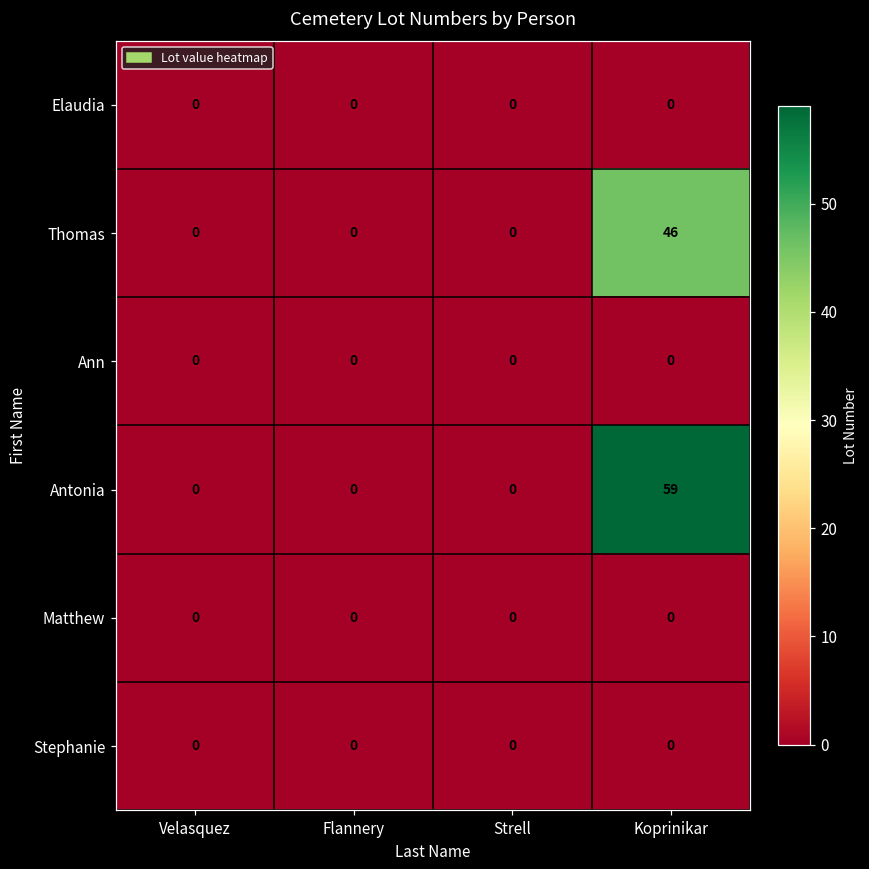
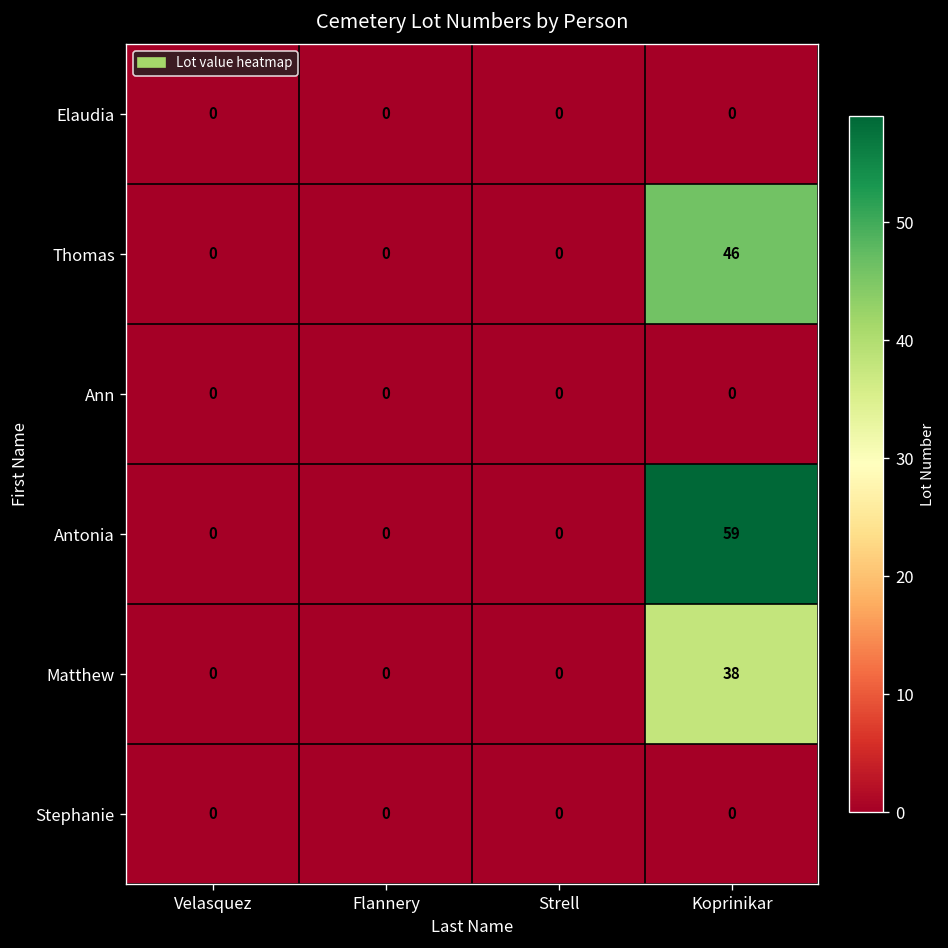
  {
    "Elaudia": {
      "Velasquez": 0,
      "Flannery": 0,
      "Strell": 0,
      "Koprinikar": 0
    },
    "Thomas": {
      "Velasquez": 0,
      "Flannery": 0,
      "Strell": 0,
      "Koprinikar": 46
    },
    "Ann": {
      "Velasquez": 0,
      "Flannery": 0,
      "Strell": 0,
      "Koprinikar": 0
    },
    "Antonia": {
      "Velasquez": 0,
      "Flannery": 0,
      "Strell": 0,
      "Koprinikar": 59
    },
    "Matthew": {
      "Velasquez": 0,
      "Flannery": 0,
      "Strell": 0,
-     "Koprinikar": 0
+     "Koprinikar": 38
    },
    "Stephanie": {
      "Velasquez": 0,
      "Flannery": 0,
      "Strell": 0,
      "Koprinikar": 0
    }
  }
